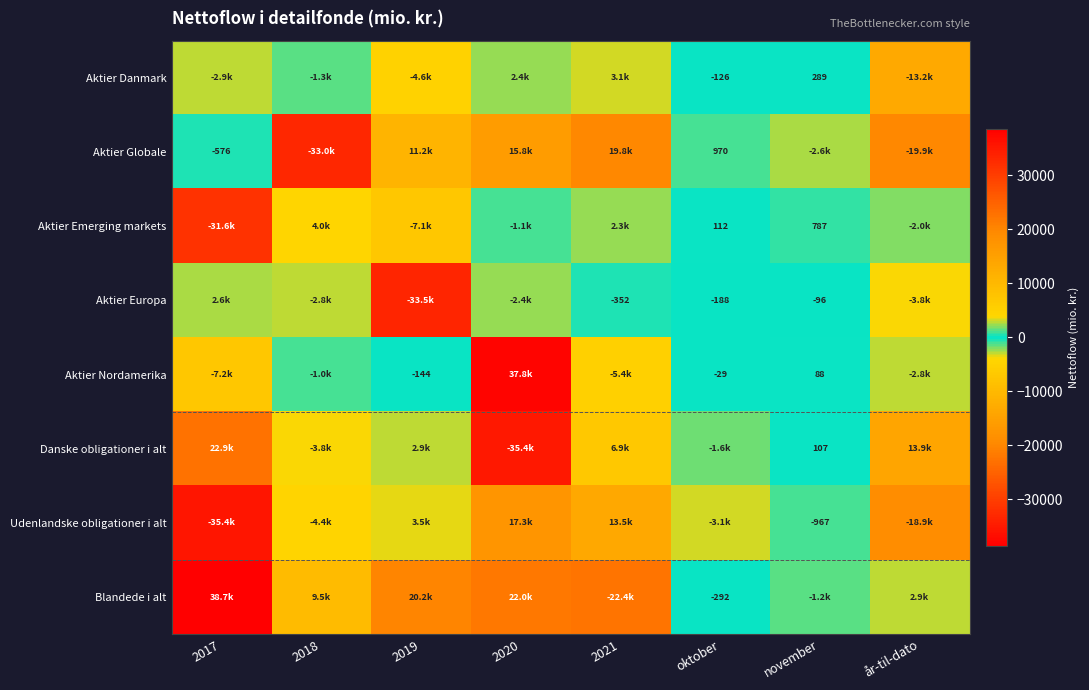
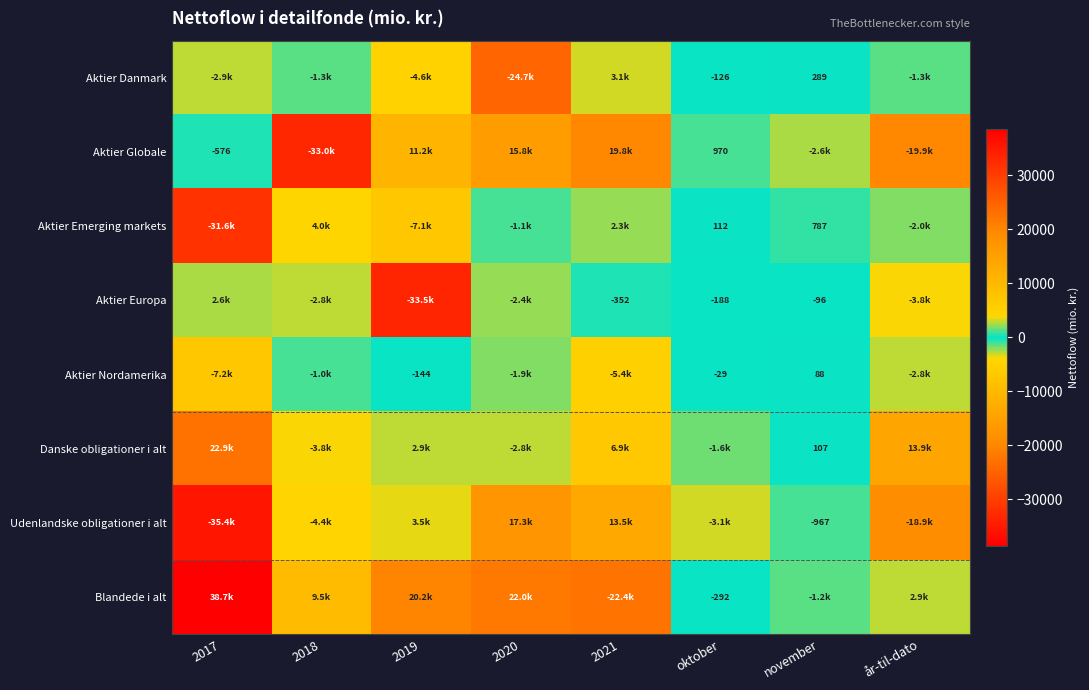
  {
    "Aktier Danmark": {
      "2017": "-2.9k",
      "2018": "-1.3k",
      "2019": "-4.6k",
-     "2020": "2.4k",
+     "2020": "-24.7k",
      "2021": "3.1k",
      "oktober": "-126",
      "november": "289",
-     "år-til-dato": "-13.2k"
+     "år-til-dato": "-1.3k"
    },
    "Aktier Globale": {
      "2017": "-576",
      "2018": "-33.0k",
      "2019": "11.2k",
      "2020": "15.8k",
      "2021": "19.8k",
      "oktober": "970",
      "november": "-2.6k",
      "år-til-dato": "-19.9k"
    },
    "Aktier Emerging markets": {
      "2017": "-31.6k",
      "2018": "4.0k",
      "2019": "-7.1k",
      "2020": "-1.1k",
      "2021": "2.3k",
      "oktober": "112",
      "november": "787",
      "år-til-dato": "-2.0k"
    },
    "Aktier Europa": {
      "2017": "2.6k",
      "2018": "-2.8k",
      "2019": "-33.5k",
      "2020": "-2.4k",
      "2021": "-352",
      "oktober": "-188",
      "november": "-96",
      "år-til-dato": "-3.8k"
    },
    "Aktier Nordamerika": {
      "2017": "-7.2k",
      "2018": "-1.0k",
      "2019": "-144",
-     "2020": "37.8k",
+     "2020": "-1.9k",
      "2021": "-5.4k",
      "oktober": "-29",
      "november": "88",
      "år-til-dato": "-2.8k"
    },
    "Danske obligationer i alt": {
      "2017": "22.9k",
      "2018": "-3.8k",
      "2019": "2.9k",
-     "2020": "-35.4k",
+     "2020": "-2.8k",
      "2021": "6.9k",
      "oktober": "-1.6k",
      "november": "107",
      "år-til-dato": "13.9k"
    },
    "Udenlandske obligationer i alt": {
      "2017": "-35.4k",
      "2018": "-4.4k",
      "2019": "3.5k",
      "2020": "17.3k",
      "2021": "13.5k",
      "oktober": "-3.1k",
      "november": "-967",
      "år-til-dato": "-18.9k"
    },
    "Blandede i alt": {
      "2017": "38.7k",
      "2018": "9.5k",
      "2019": "20.2k",
      "2020": "22.0k",
      "2021": "-22.4k",
      "oktober": "-292",
      "november": "-1.2k",
      "år-til-dato": "2.9k"
    }
  }
